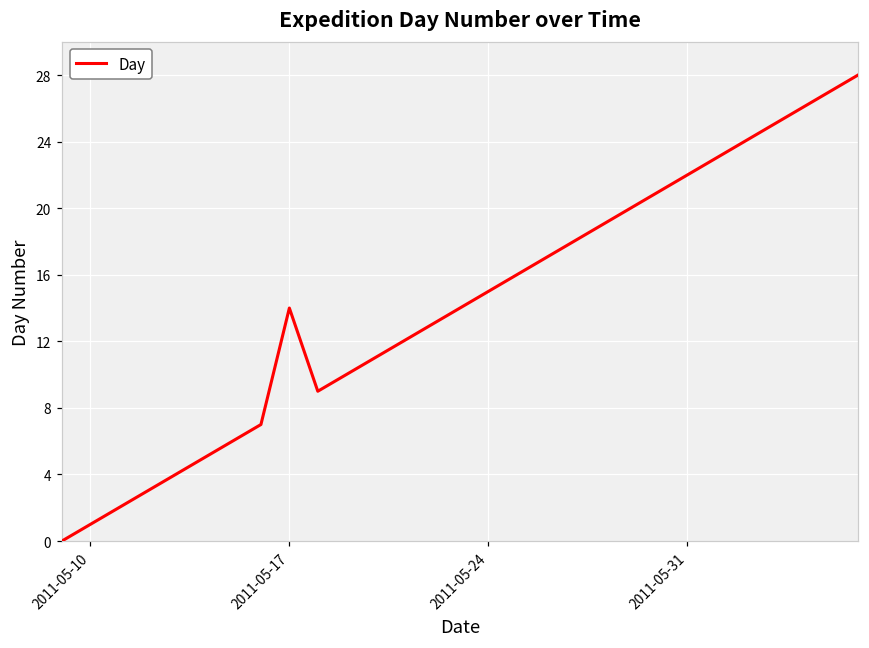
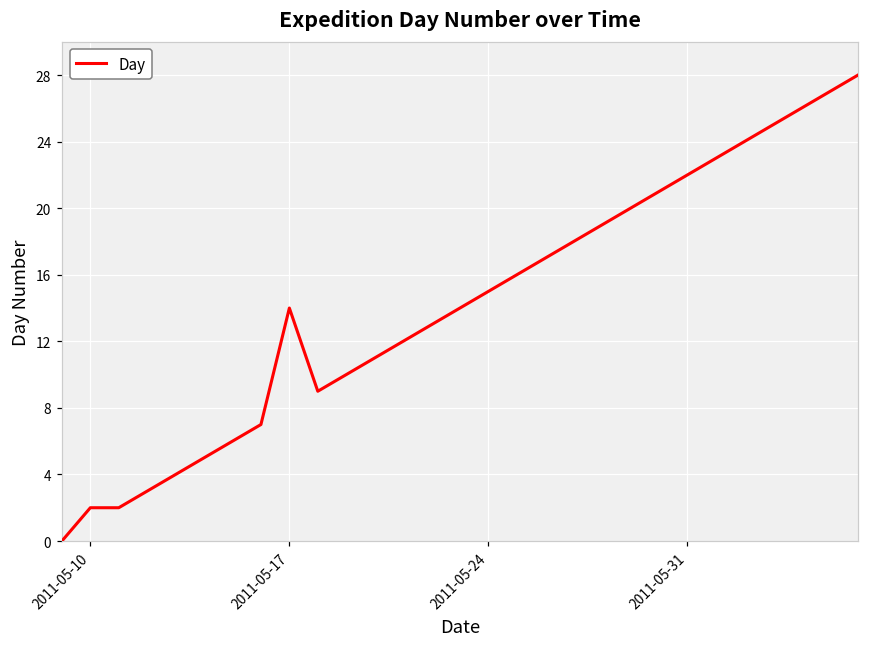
  {
-   "2011-05-10": 1,
+   "2011-05-10": 2,
    "2011-05-17": 14,
    "2011-05-24": 15,
    "2011-05-31": 22
  }
